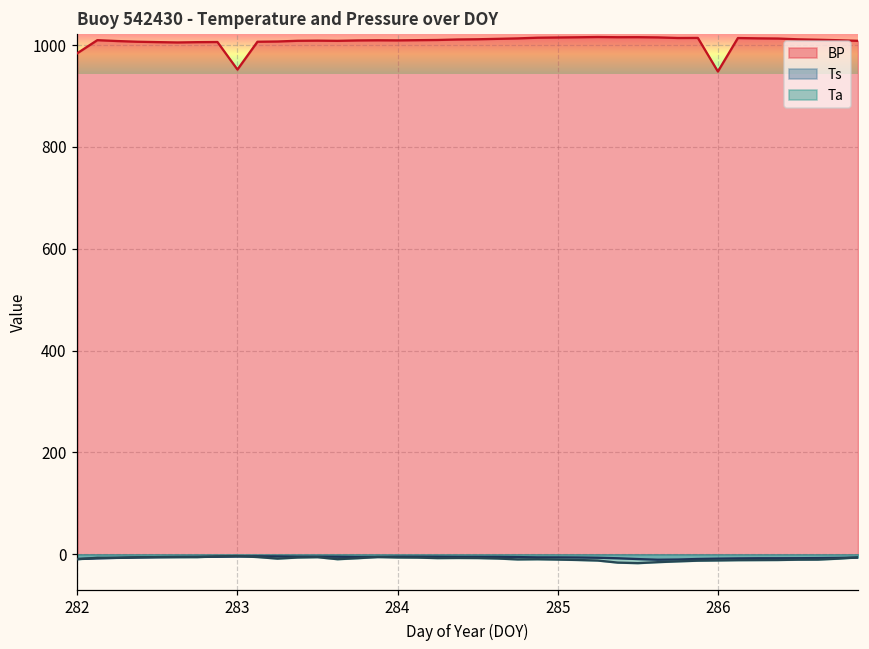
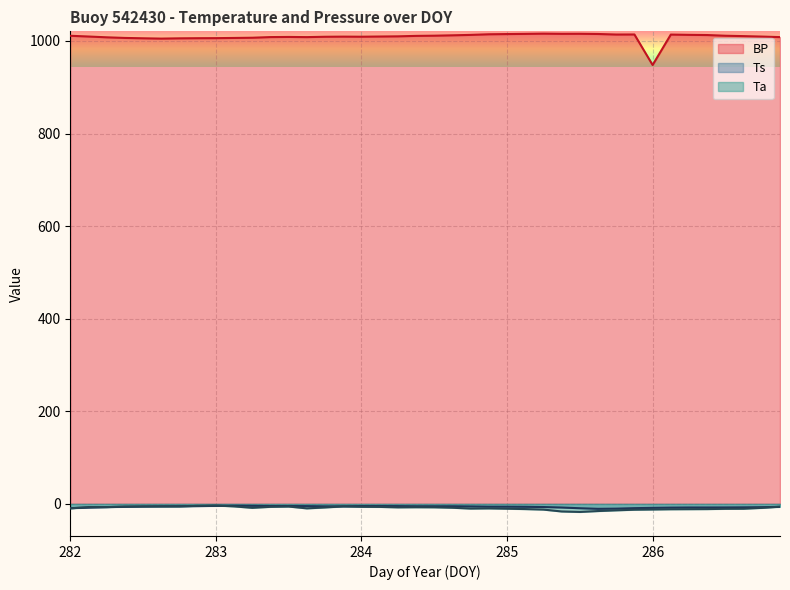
  {
    "BP": {
-     "282": 980,
-     "283": 950,
+     "282": 1010,
+     "283": 1010,
      "284": 1010,
      "285": 1010,
      "286": 950
    }
  }
